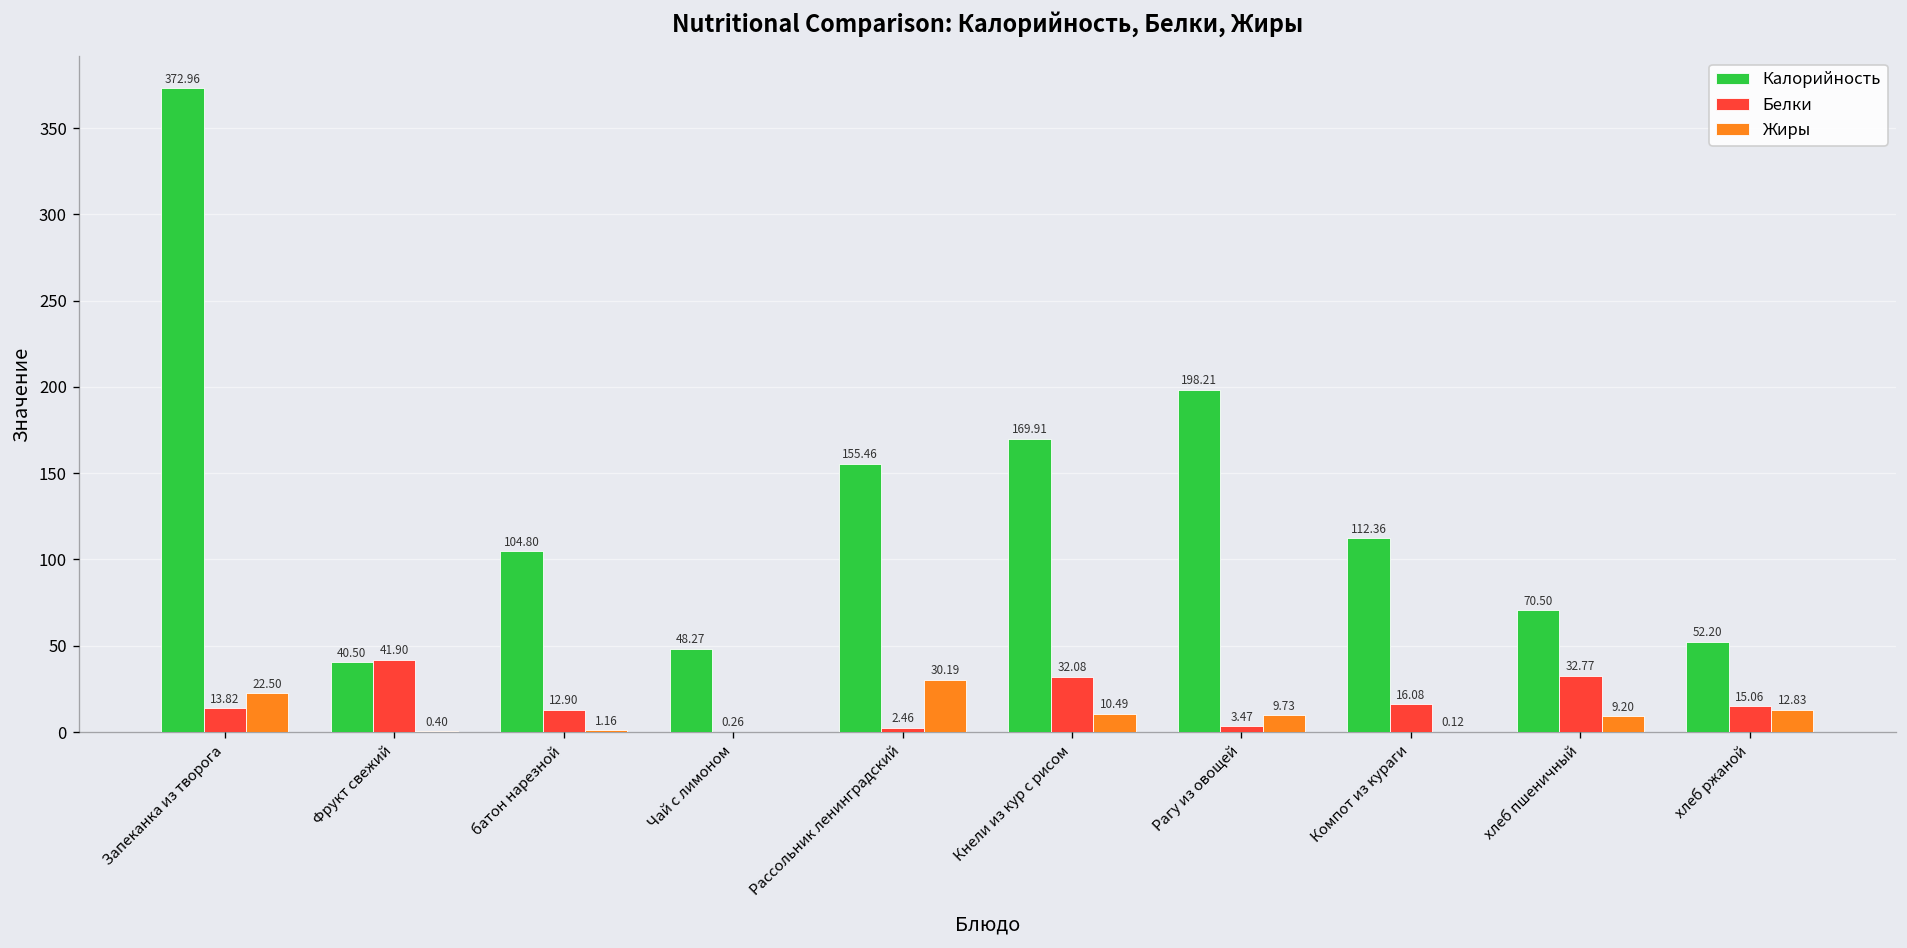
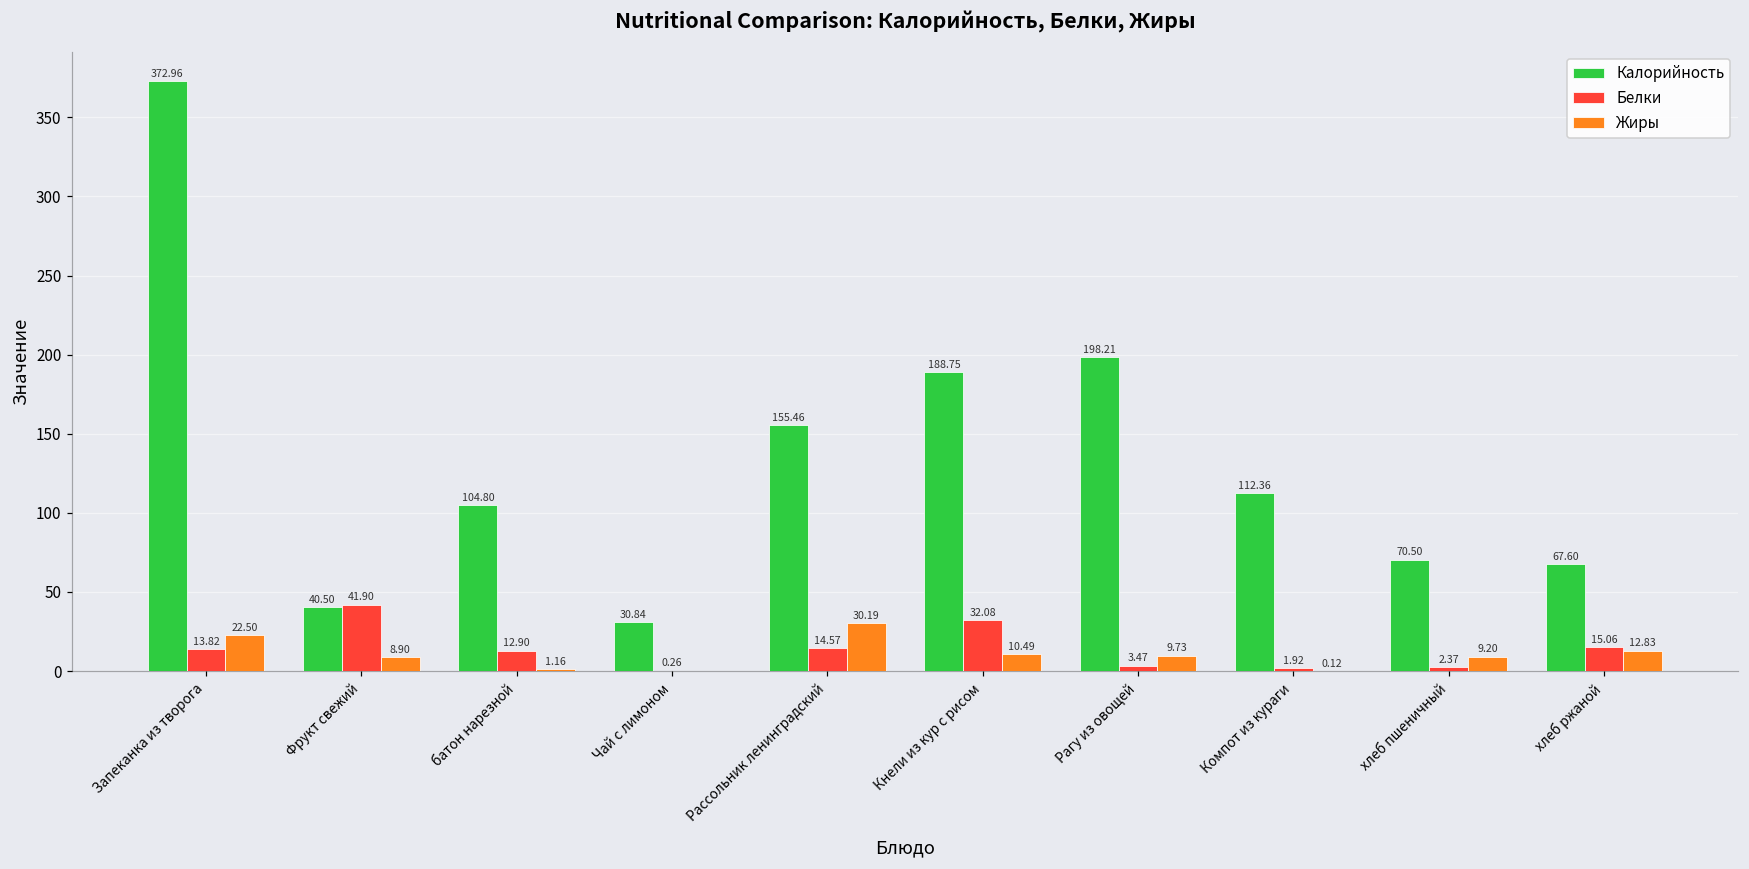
  {
    "Калорийность": {
      "Запеканка из творога": 372.96,
      "Фрукт свежий": 40.50,
      "батон нарезной": 104.80,
-     "Чай с лимоном": 48.27,
+     "Чай с лимоном": 30.84,
      "Рассольник ленинградский": 155.46,
-     "Кнели из кур с рисом": 169.91,
+     "Кнели из кур с рисом": 188.75,
      "Рагу из овощей": 198.21,
      "Компот из кураги": 112.36,
      "хлеб пшеничный": 70.50,
-     "хлеб ржаной": 52.20
+     "хлеб ржаной": 67.60
    },
    "Белки": {
      "Запеканка из творога": 13.82,
      "Фрукт свежий": 41.90,
      "батон нарезной": 12.90,
      "Чай с лимоном": 0.26,
-     "Рассольник ленинградский": 2.46,
+     "Рассольник ленинградский": 14.57,
      "Кнели из кур с рисом": 32.08,
      "Рагу из овощей": 3.47,
-     "Компот из кураги": 16.08,
-     "хлеб пшеничный": 32.77,
+     "Компот из кураги": 1.92,
+     "хлеб пшеничный": 2.37,
      "хлеб ржаной": 15.06
    },
    "Жиры": {
      "Запеканка из творога": 22.50,
-     "Фрукт свежий": 0.40,
+     "Фрукт свежий": 8.90,
      "батон нарезной": 1.16,
      "Рассольник ленинградский": 30.19,
      "Кнели из кур с рисом": 10.49,
      "Рагу из овощей": 9.73,
      "Компот из кураги": 0.12,
      "хлеб пшеничный": 9.20,
      "хлеб ржаной": 12.83
    }
  }
